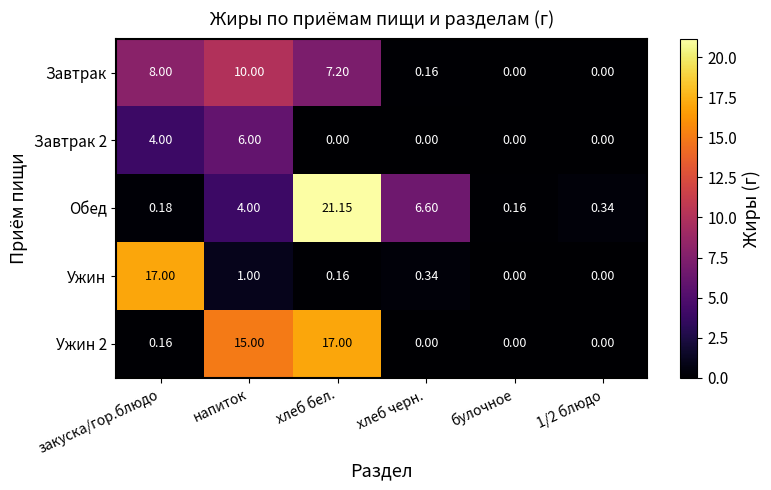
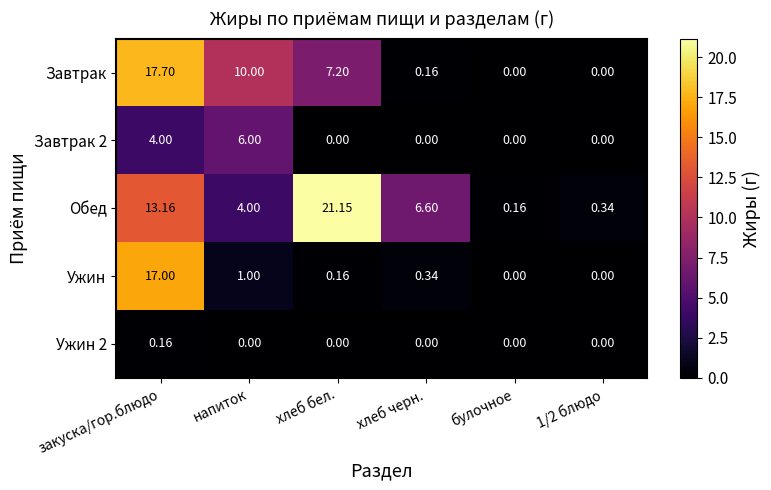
  {
    "Завтрак": {
-     "закуска/гор.блюдо": 8.00,
+     "закуска/гор.блюдо": 17.70,
      "напиток": 10.00,
      "хлеб бел.": 7.20,
      "хлеб черн.": 0.16,
      "булочное": 0.00,
      "1/2 блюдо": 0.00
    },
    "Завтрак 2": {
      "закуска/гор.блюдо": 4.00,
      "напиток": 6.00,
      "хлеб бел.": 0.00,
      "хлеб черн.": 0.00,
      "булочное": 0.00,
      "1/2 блюдо": 0.00
    },
    "Обед": {
-     "закуска/гор.блюдо": 0.18,
+     "закуска/гор.блюдо": 13.16,
      "напиток": 4.00,
      "хлеб бел.": 21.15,
      "хлеб черн.": 6.60,
      "булочное": 0.16,
      "1/2 блюдо": 0.34
    },
    "Ужин": {
      "закуска/гор.блюдо": 17.00,
      "напиток": 1.00,
      "хлеб бел.": 0.16,
      "хлеб черн.": 0.34,
      "булочное": 0.00,
      "1/2 блюдо": 0.00
    },
    "Ужин 2": {
      "закуска/гор.блюдо": 0.16,
-     "напиток": 15.00,
-     "хлеб бел.": 17.00,
+     "напиток": 0.00,
+     "хлеб бел.": 0.00,
      "хлеб черн.": 0.00,
      "булочное": 0.00,
      "1/2 блюдо": 0.00
    }
  }
